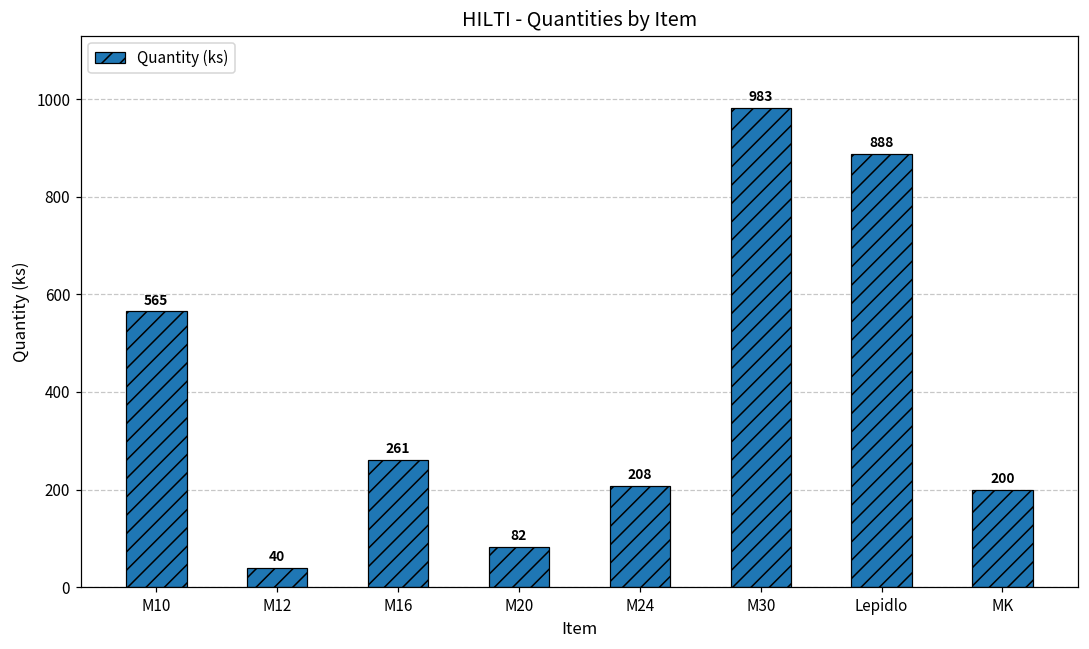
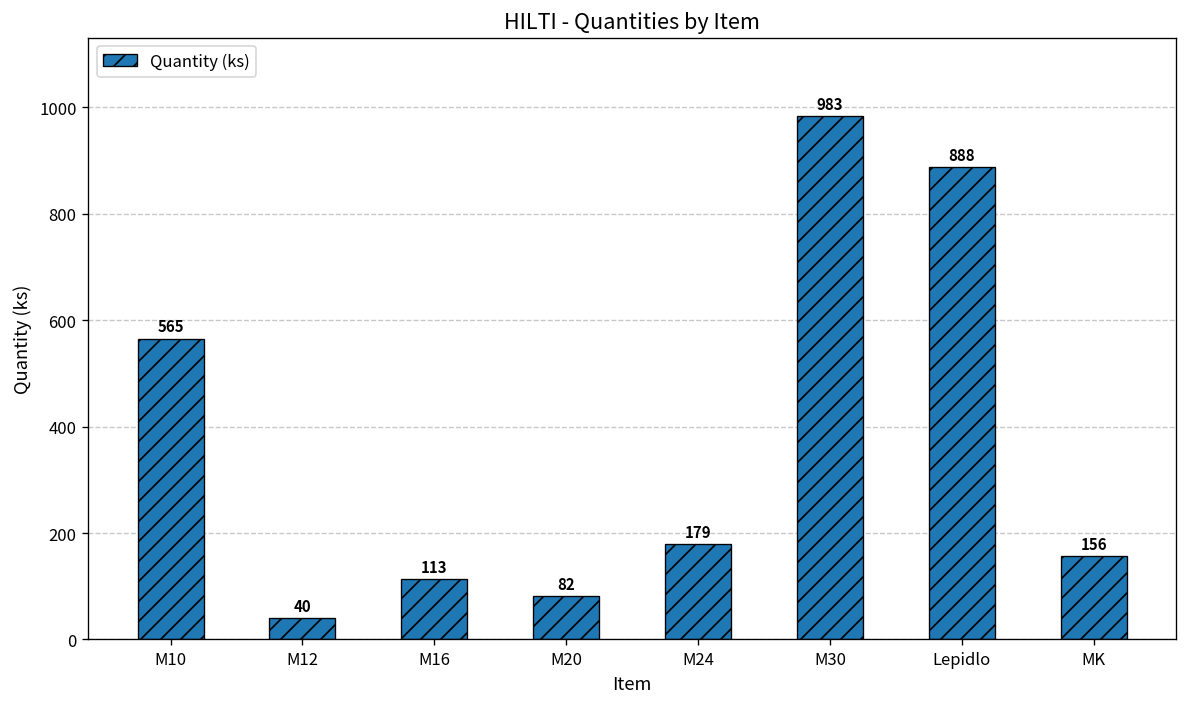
  {
    "M10": 565,
    "M12": 40,
-   "M16": 261,
+   "M16": 113,
    "M20": 82,
-   "M24": 208,
+   "M24": 179,
    "M30": 983,
    "Lepidlo": 888,
-   "MK": 200
+   "MK": 156
  }
